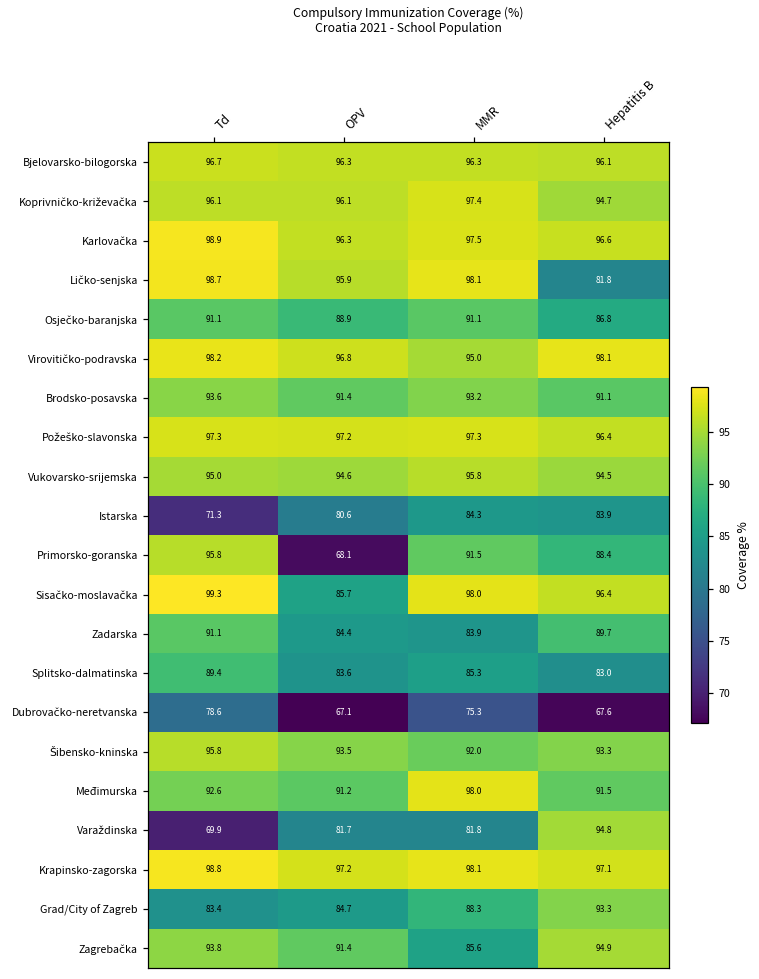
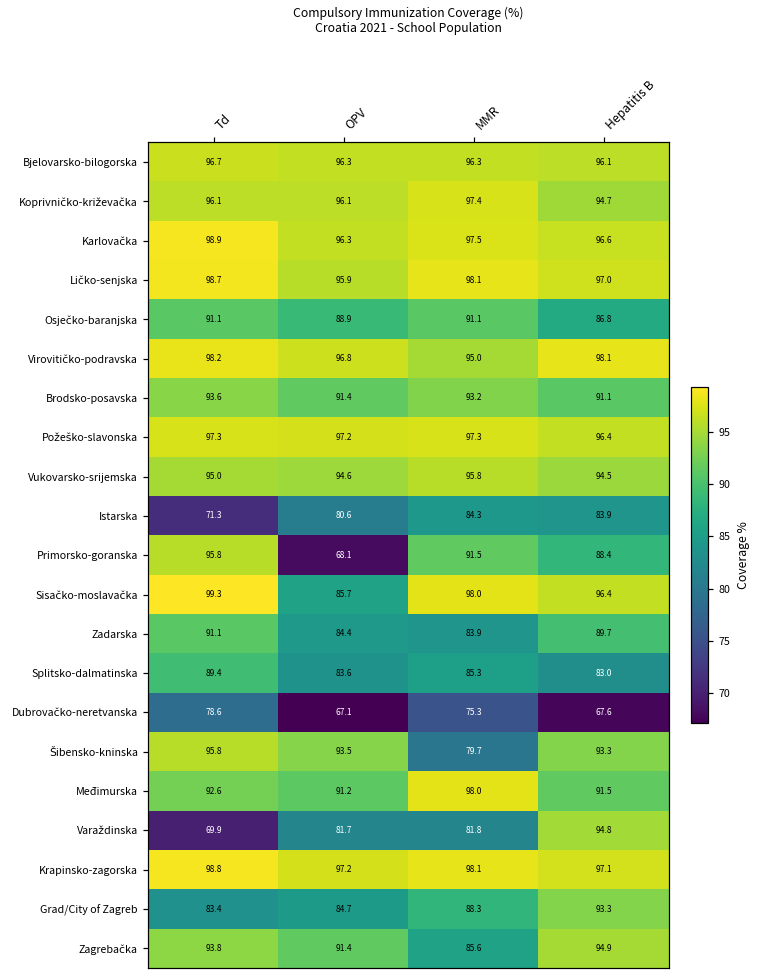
  {
    "Bjelovarsko-bilogorska": {
      "Td": 96.7,
      "OPV": 96.3,
      "MMR": 96.3,
      "Hepatitis B": 96.1
    },
    "Koprivničko-križevačka": {
      "Td": 96.1,
      "OPV": 96.1,
      "MMR": 97.4,
      "Hepatitis B": 94.7
    },
    "Karlovačka": {
      "Td": 98.9,
      "OPV": 96.3,
      "MMR": 97.5,
      "Hepatitis B": 96.6
    },
    "Ličko-senjska": {
      "Td": 98.7,
      "OPV": 95.9,
      "MMR": 98.1,
-     "Hepatitis B": 81.8
+     "Hepatitis B": 97.0
    },
    "Osječko-baranjska": {
      "Td": 91.1,
      "OPV": 88.9,
      "MMR": 91.1,
      "Hepatitis B": 86.8
    },
    "Virovitičko-podravska": {
      "Td": 98.2,
      "OPV": 96.8,
      "MMR": 95.0,
      "Hepatitis B": 98.1
    },
    "Brodsko-posavska": {
      "Td": 93.6,
      "OPV": 91.4,
      "MMR": 93.2,
      "Hepatitis B": 91.1
    },
    "Požeško-slavonska": {
      "Td": 97.3,
      "OPV": 97.2,
      "MMR": 97.3,
      "Hepatitis B": 96.4
    },
    "Vukovarsko-srijemska": {
      "Td": 95.0,
      "OPV": 94.6,
      "MMR": 95.8,
      "Hepatitis B": 94.5
    },
    "Istarska": {
      "Td": 71.3,
      "OPV": 80.6,
      "MMR": 84.3,
      "Hepatitis B": 83.9
    },
    "Primorsko-goranska": {
      "Td": 95.8,
      "OPV": 68.1,
      "MMR": 91.5,
      "Hepatitis B": 88.4
    },
    "Sisačko-moslavačka": {
      "Td": 99.3,
      "OPV": 85.7,
      "MMR": 98.0,
      "Hepatitis B": 96.4
    },
    "Zadarska": {
      "Td": 91.1,
      "OPV": 84.4,
      "MMR": 83.9,
      "Hepatitis B": 89.7
    },
    "Splitsko-dalmatinska": {
      "Td": 89.4,
      "OPV": 83.6,
      "MMR": 85.3,
      "Hepatitis B": 83.0
    },
    "Dubrovačko-neretvanska": {
      "Td": 78.6,
      "OPV": 67.1,
      "MMR": 75.3,
      "Hepatitis B": 67.6
    },
    "Šibensko-kninska": {
      "Td": 95.8,
      "OPV": 93.5,
-     "MMR": 92.0,
+     "MMR": 79.7,
      "Hepatitis B": 93.3
    },
    "Međimurska": {
      "Td": 92.6,
      "OPV": 91.2,
      "MMR": 98.0,
      "Hepatitis B": 91.5
    },
    "Varaždinska": {
      "Td": 69.9,
      "OPV": 81.7,
      "MMR": 81.8,
      "Hepatitis B": 94.8
    },
    "Krapinsko-zagorska": {
      "Td": 98.8,
      "OPV": 97.2,
      "MMR": 98.1,
      "Hepatitis B": 97.1
    },
    "Grad/City of Zagreb": {
      "Td": 83.4,
      "OPV": 84.7,
      "MMR": 88.3,
      "Hepatitis B": 93.3
    },
    "Zagrebačka": {
      "Td": 93.8,
      "OPV": 91.4,
      "MMR": 85.6,
      "Hepatitis B": 94.9
    }
  }
